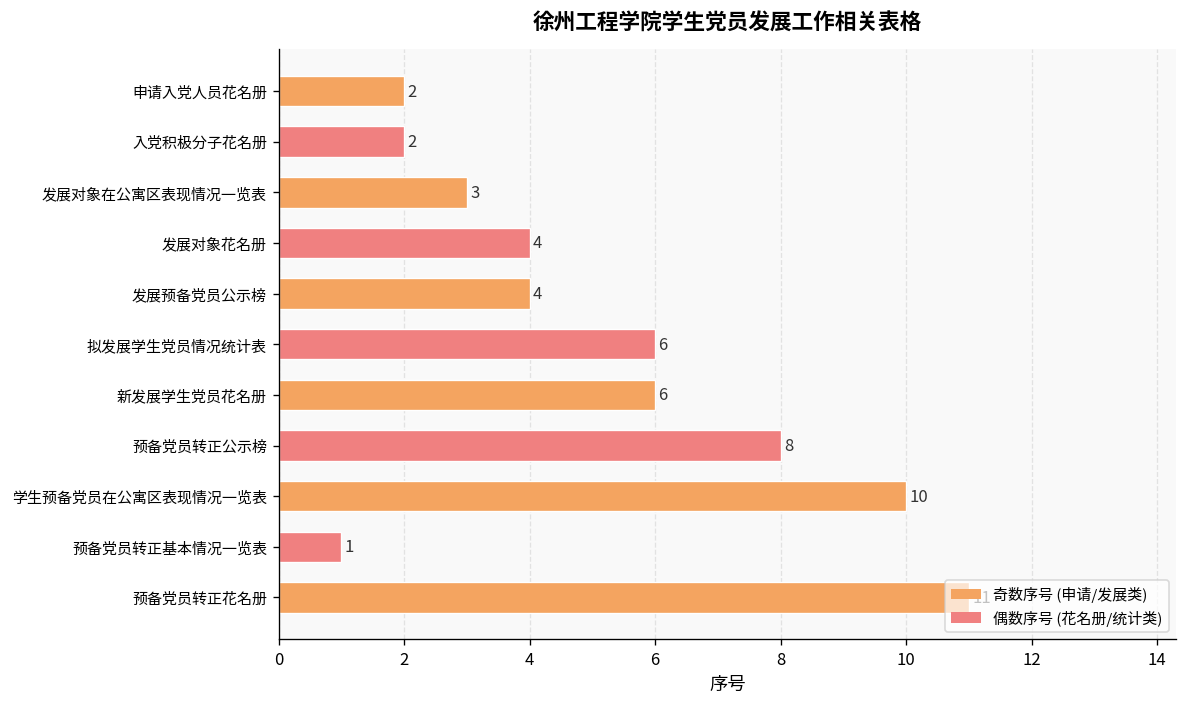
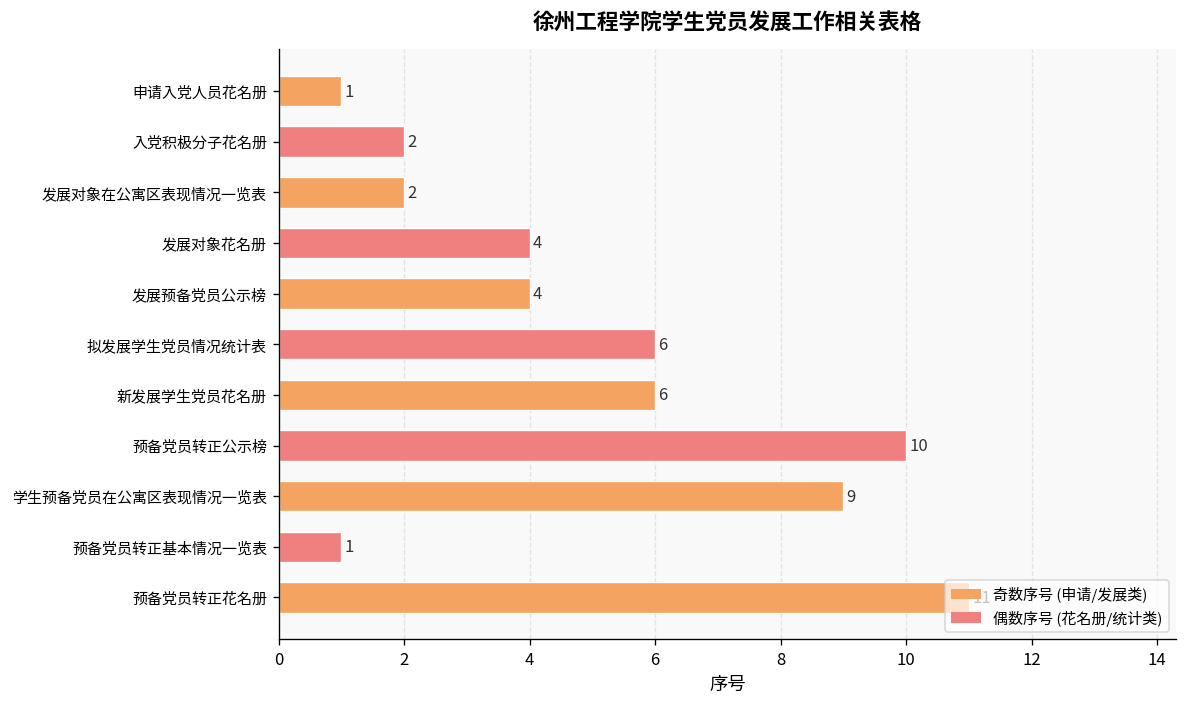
  {
-   "申请入党人员花名册": 2,
+   "申请入党人员花名册": 1,
    "入党积极分子花名册": 2,
-   "发展对象在公寓区表现情况一览表": 3,
+   "发展对象在公寓区表现情况一览表": 2,
    "发展对象花名册": 4,
    "发展预备党员公示榜": 4,
    "拟发展学生党员情况统计表": 6,
    "新发展学生党员花名册": 6,
-   "预备党员转正公示榜": 8,
-   "学生预备党员在公寓区表现情况一览表": 10,
+   "预备党员转正公示榜": 10,
+   "学生预备党员在公寓区表现情况一览表": 9,
    "预备党员转正基本情况一览表": 1
  }
